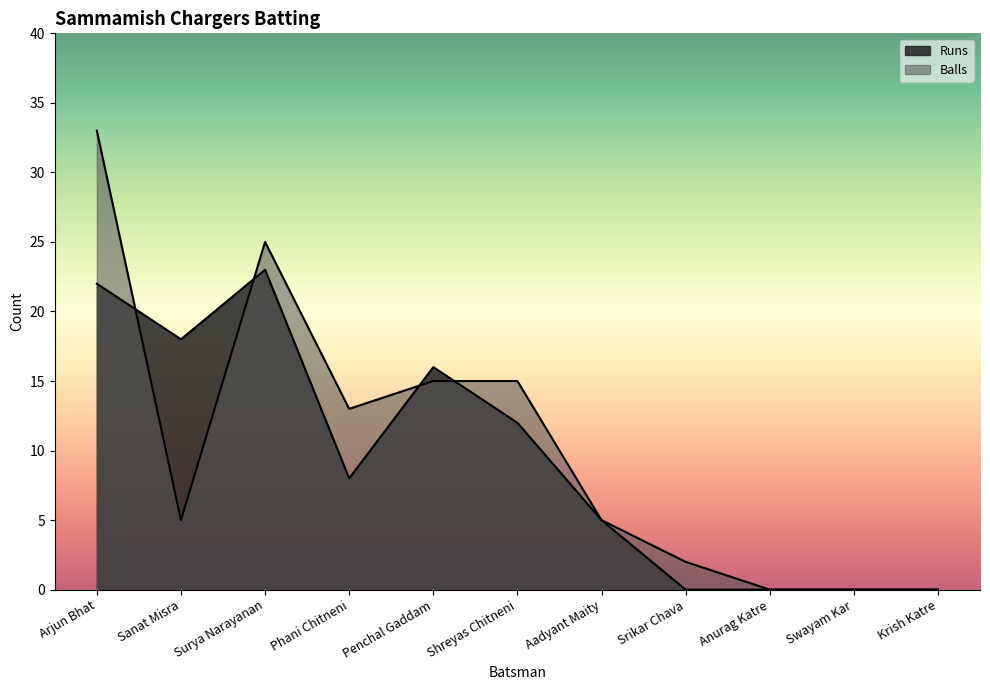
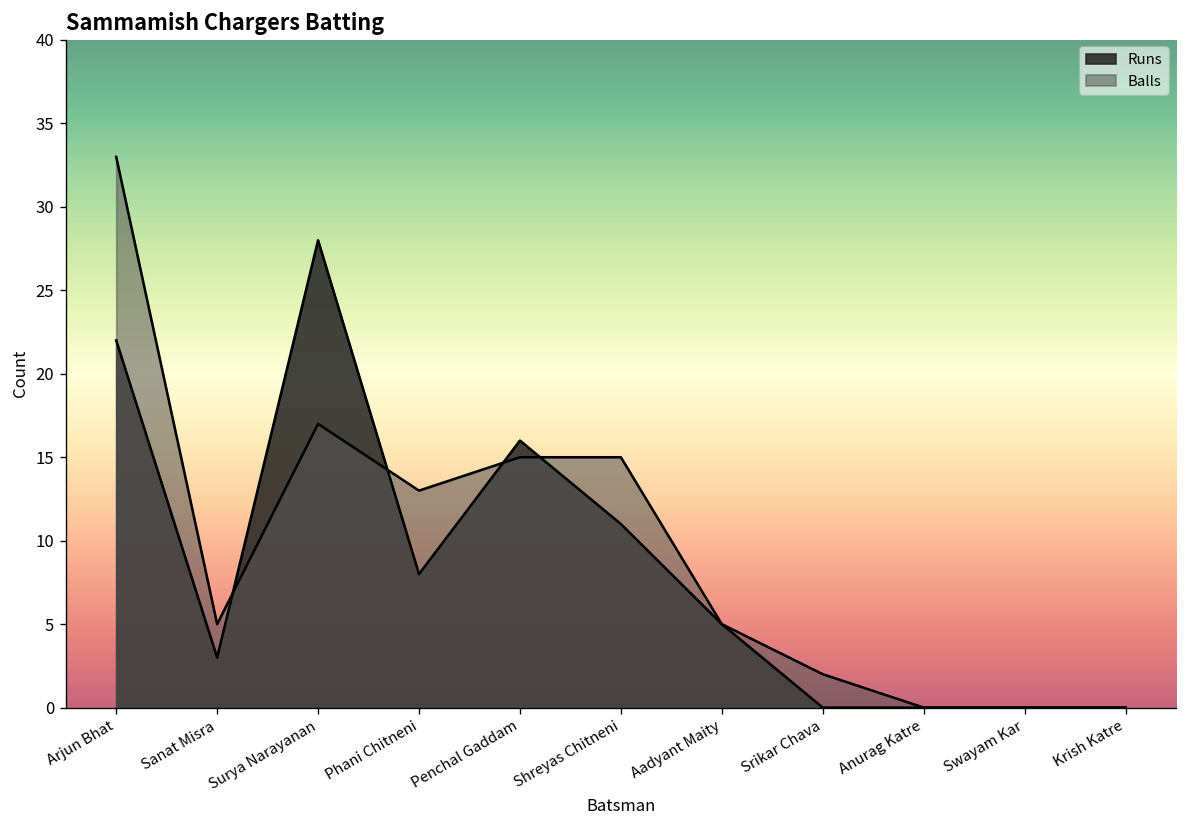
  {
    "Runs": {
      "Arjun Bhat": 22,
-     "Sanat Misra": 18,
-     "Surya Narayanan": 23,
+     "Sanat Misra": 3,
+     "Surya Narayanan": 28,
      "Phani Chitneni": 8,
      "Penchal Gaddam": 16,
-     "Shreyas Chitneni": 12,
+     "Shreyas Chitneni": 11,
      "Srikar Chava": 0
    },
    "Balls": {
      "Arjun Bhat": 33,
      "Sanat Misra": 5,
-     "Surya Narayanan": 25,
+     "Surya Narayanan": 17,
      "Phani Chitneni": 13,
      "Penchal Gaddam": 15,
      "Shreyas Chitneni": 15,
      "Srikar Chava": 2
    }
  }
